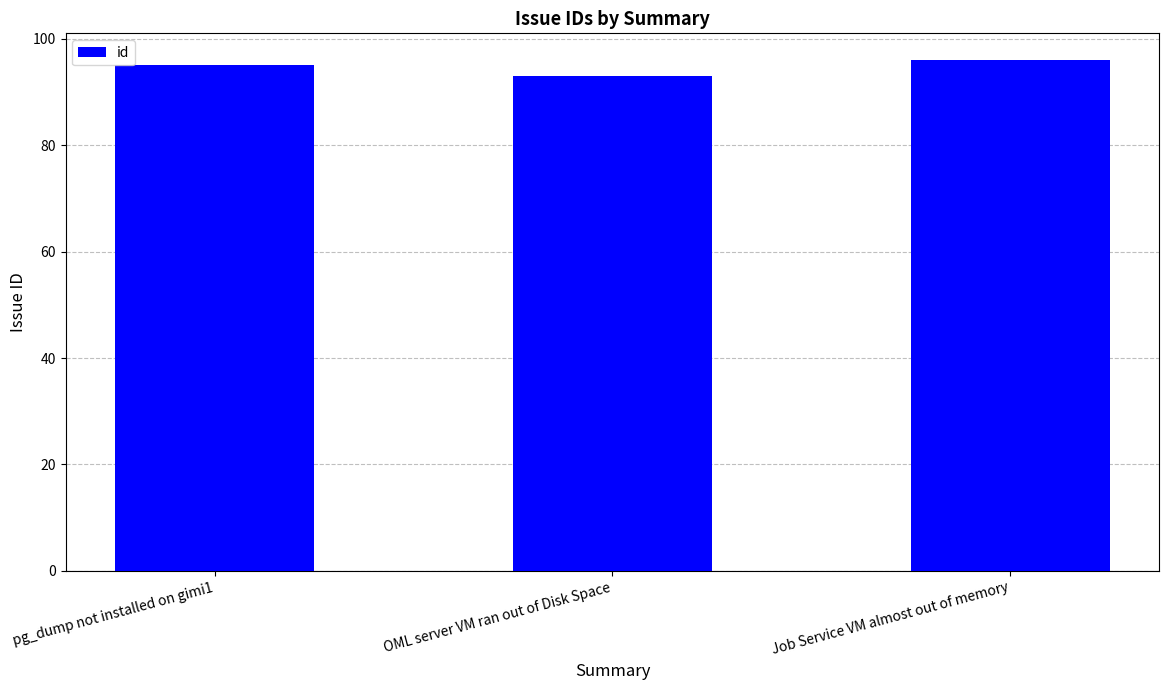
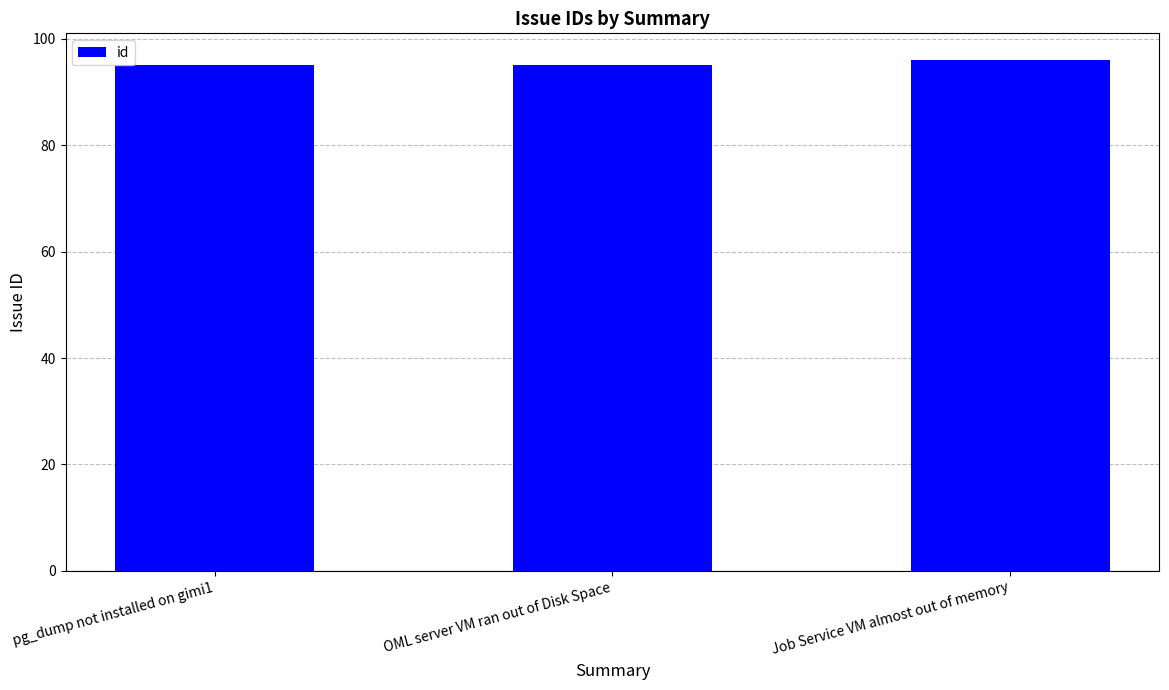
  {
    "pg_dump not installed on gimi1": 95,
-   "OML server VM ran out of Disk Space": 93,
+   "OML server VM ran out of Disk Space": 95,
    "Job Service VM almost out of memory": 96
  }
